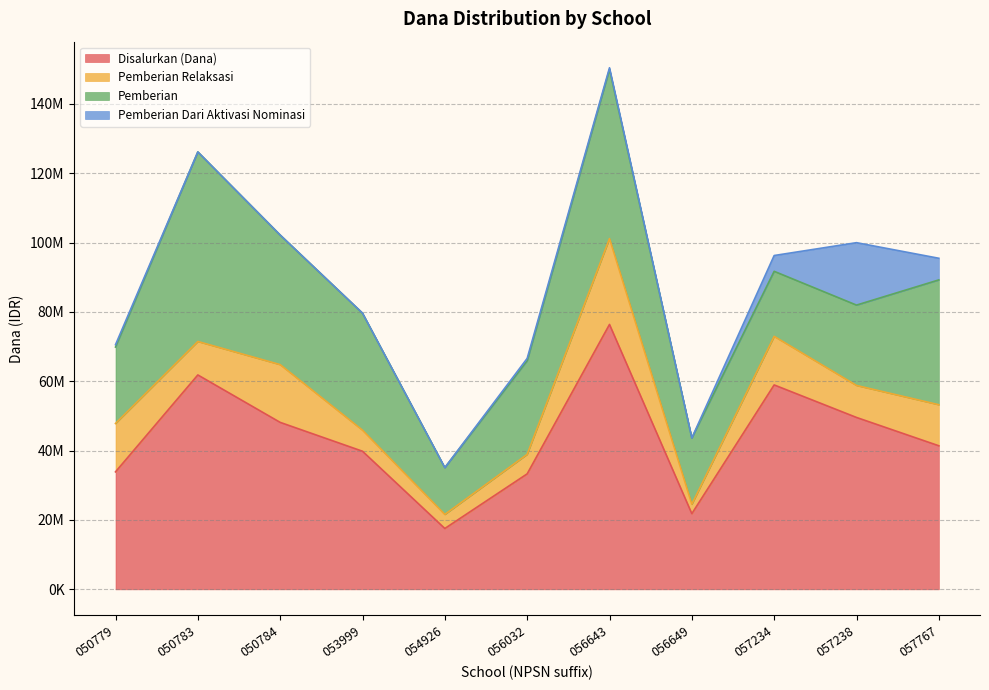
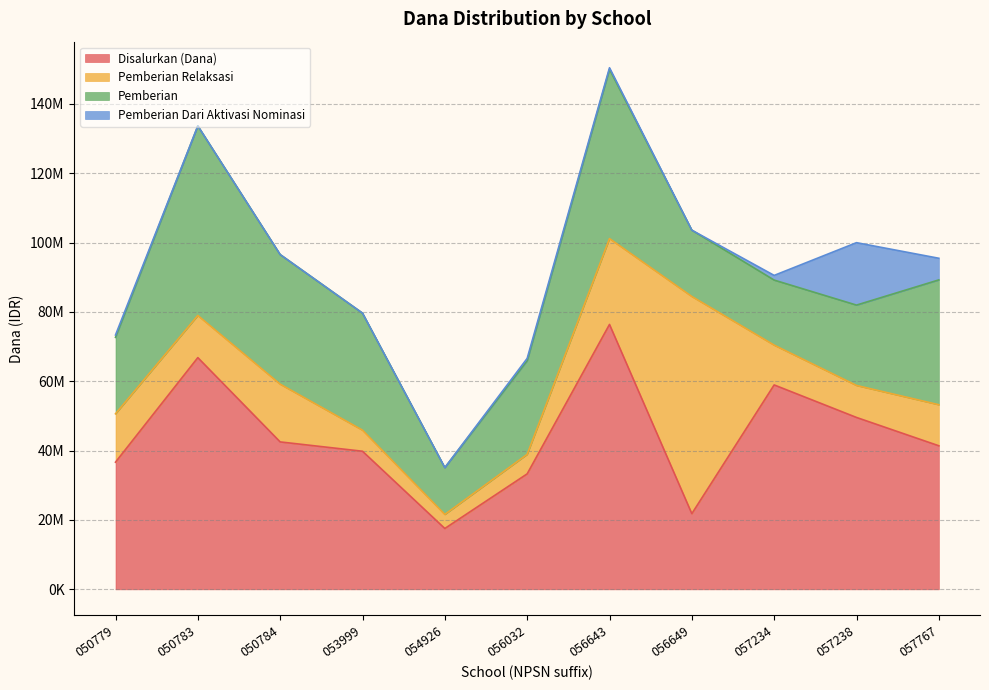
  {
    "Disalurkan (Dana)": {
-     "050779": 34000000,
-     "050783": 62000000,
-     "050784": 48000000,
+     "050779": 37000000,
+     "050783": 67000000,
+     "050784": 43000000,
      "053999": 40000000,
      "054926": 18000000,
      "056032": 33000000,
      "056643": 76000000,
      "056649": 22000000,
      "057234": 59000000,
      "057238": 50000000,
      "057767": 41000000
    },
    "Pemberian Relaksasi": {
      "050779": 14000000,
-     "050783": 10000000,
+     "050783": 12000000,
      "050784": 17000000,
      "053999": 6000000,
      "054926": 4000000,
      "056032": 6000000,
      "056643": 25000000,
-     "056649": 3000000,
-     "057234": 14000000,
+     "056649": 63000000,
+     "057234": 11000000,
      "057238": 9000000,
      "057767": 12000000
    },
    "Pemberian": {
      "057234": 19000000,
      "057238": 23000000,
      "057767": 36000000
    },
    "Pemberian Dari Aktivasi Nominasi": {
-     "057234": 5000000,
+     "057234": 1000000,
      "057238": 18000000,
      "057767": 6000000
    }
  }
